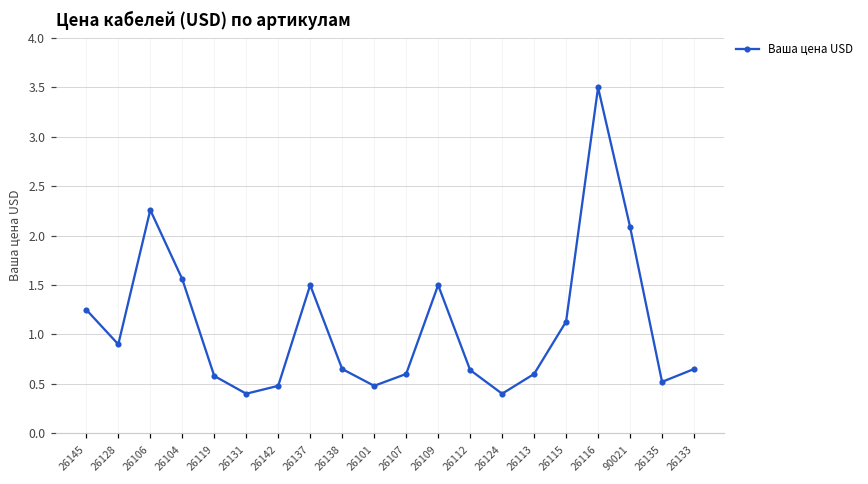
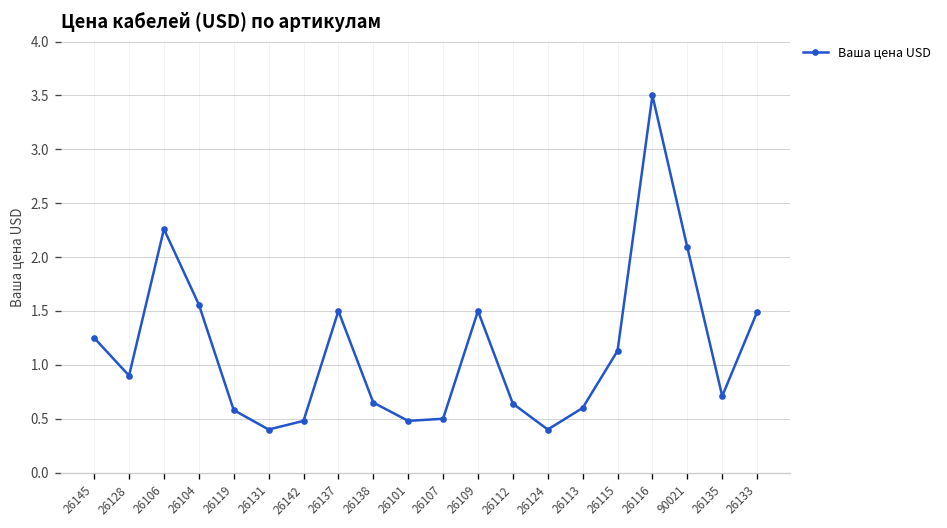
  {
    "26145": 1.3,
    "26128": 0.9,
    "26106": 2.3,
    "26104": 1.6,
    "26119": 0.6,
    "26131": 0.4,
    "26142": 0.5,
    "26137": 1.5,
    "26138": 0.7,
    "26101": 0.5,
-   "26107": 0.6,
+   "26107": 0.5,
    "26109": 1.5,
    "26112": 0.6,
    "26124": 0.4,
    "26113": 0.6,
    "26115": 1.1,
    "26116": 3.5,
    "90021": 2.1,
-   "26135": 0.5,
-   "26133": 0.7
+   "26135": 0.7,
+   "26133": 1.5
  }
